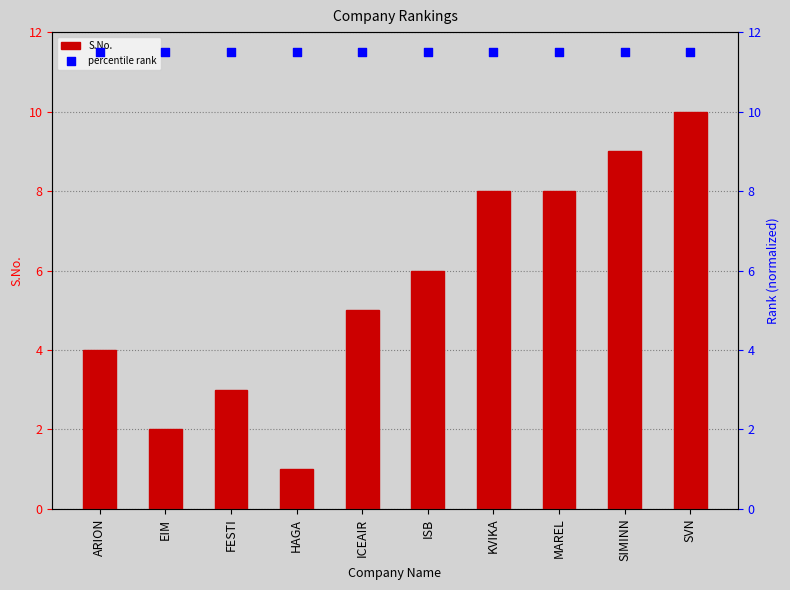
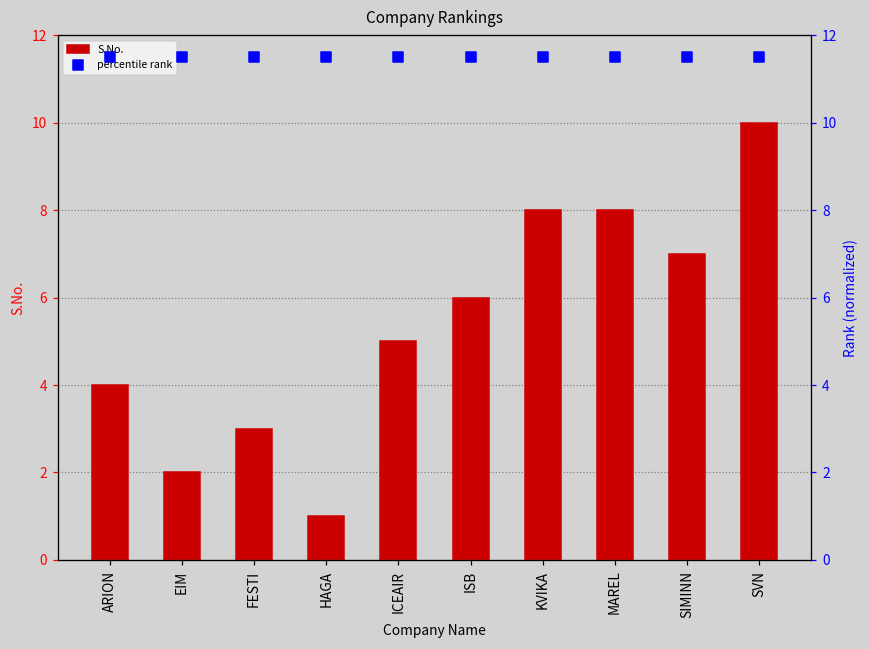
  {
    "S.No.": {
      "ARION": 4,
      "EIM": 2,
      "FESTI": 3,
      "HAGA": 1,
      "ICEAIR": 5,
      "ISB": 6,
      "KVIKA": 8,
      "MAREL": 8,
-     "SIMINN": 9,
+     "SIMINN": 7,
      "SVN": 10
    }
  }
